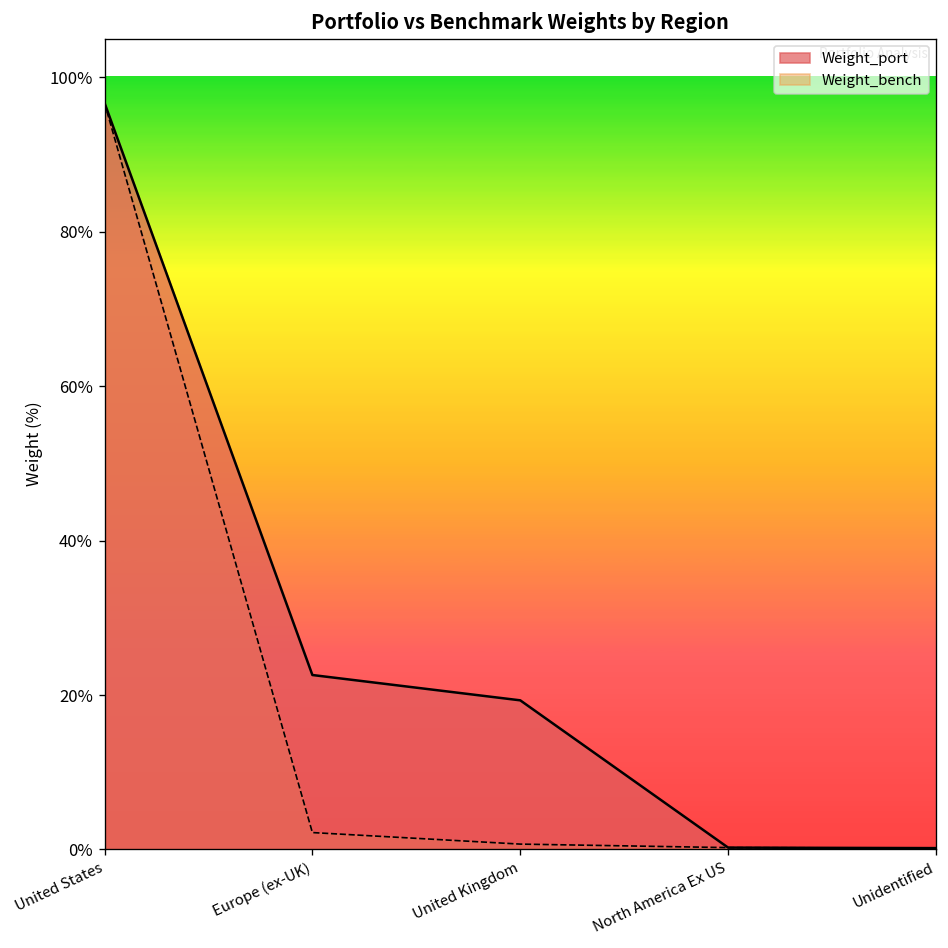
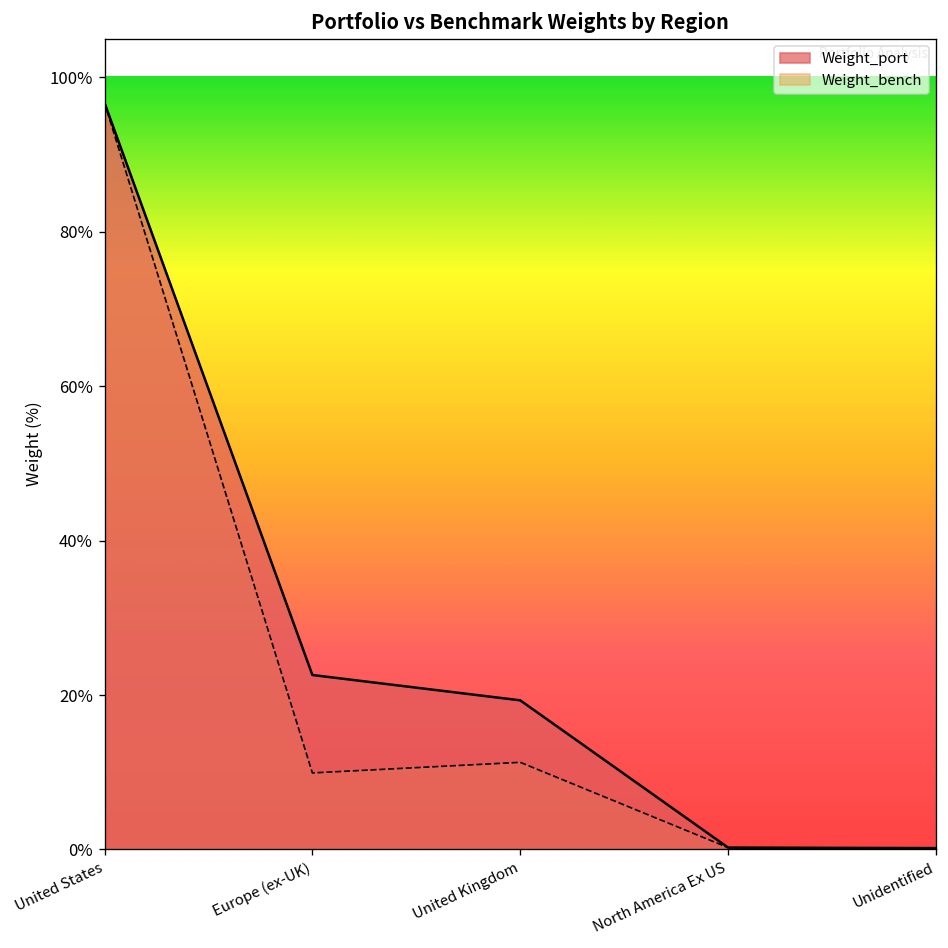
  {
    "Weight_port": {
      "Europe (ex-UK)": "23%",
      "United Kingdom": "19%"
    },
    "Weight_bench": {
-     "Europe (ex-UK)": "2%",
-     "United Kingdom": "1%"
+     "Europe (ex-UK)": "10%",
+     "United Kingdom": "11%"
    }
  }
